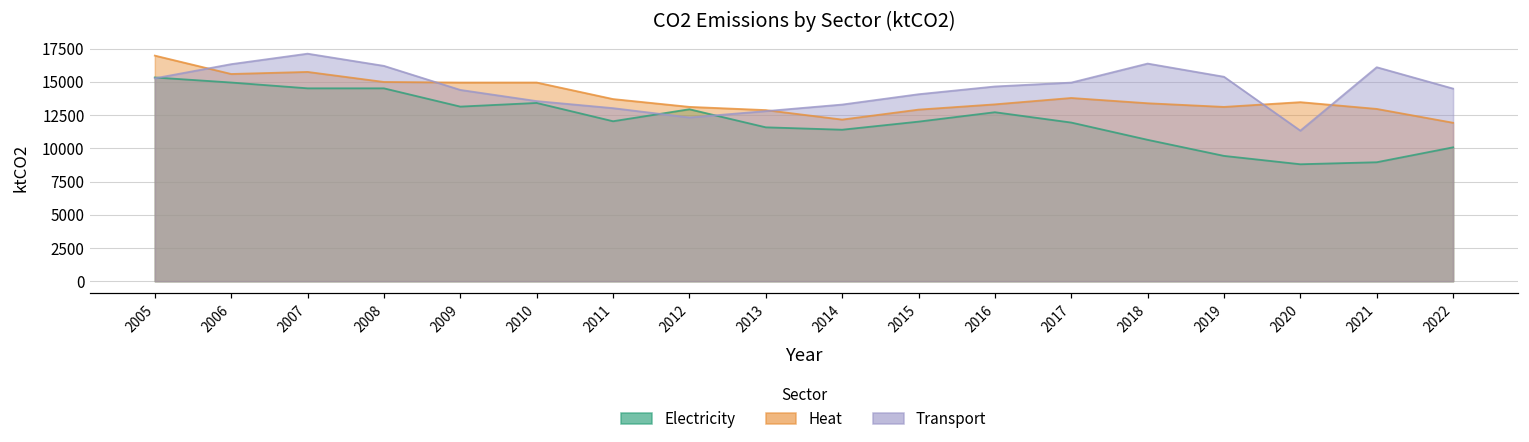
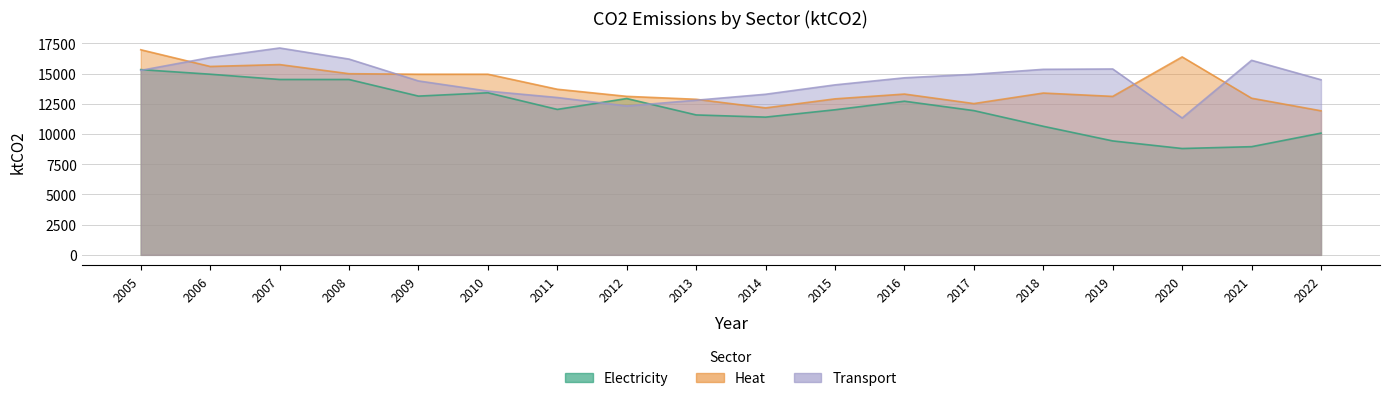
  {
    "Electricity": {
      "2006": 14900,
      "2007": 14500,
      "2008": 14500,
      "2009": 13100,
      "2011": 12000,
      "2013": 11600,
      "2014": 11400,
      "2015": 12000,
      "2016": 12700,
      "2017": 11900,
      "2018": 10600,
      "2019": 9400,
      "2020": 8800,
      "2021": 8900,
      "2022": 10100
    },
    "Heat": {
      "2005": 17000,
      "2006": 15600,
      "2007": 15700,
      "2008": 15000,
      "2009": 14900,
      "2010": 14900,
      "2011": 13700,
      "2014": 12200,
      "2015": 12900,
      "2016": 13300,
-     "2017": 13800,
+     "2017": 12500,
      "2018": 13400,
      "2019": 13100,
-     "2020": 13500,
+     "2020": 16400,
      "2021": 13000,
      "2022": 11900
    },
    "Transport": {
      "2006": 16300,
      "2007": 17100,
      "2008": 16200,
      "2009": 14400,
      "2011": 13000,
      "2012": 12300,
      "2014": 13300,
      "2015": 14100,
      "2016": 14600,
      "2017": 14900,
-     "2018": 16400,
+     "2018": 15300,
      "2019": 15400,
      "2020": 11300,
      "2021": 16100,
      "2022": 14500
    }
  }
